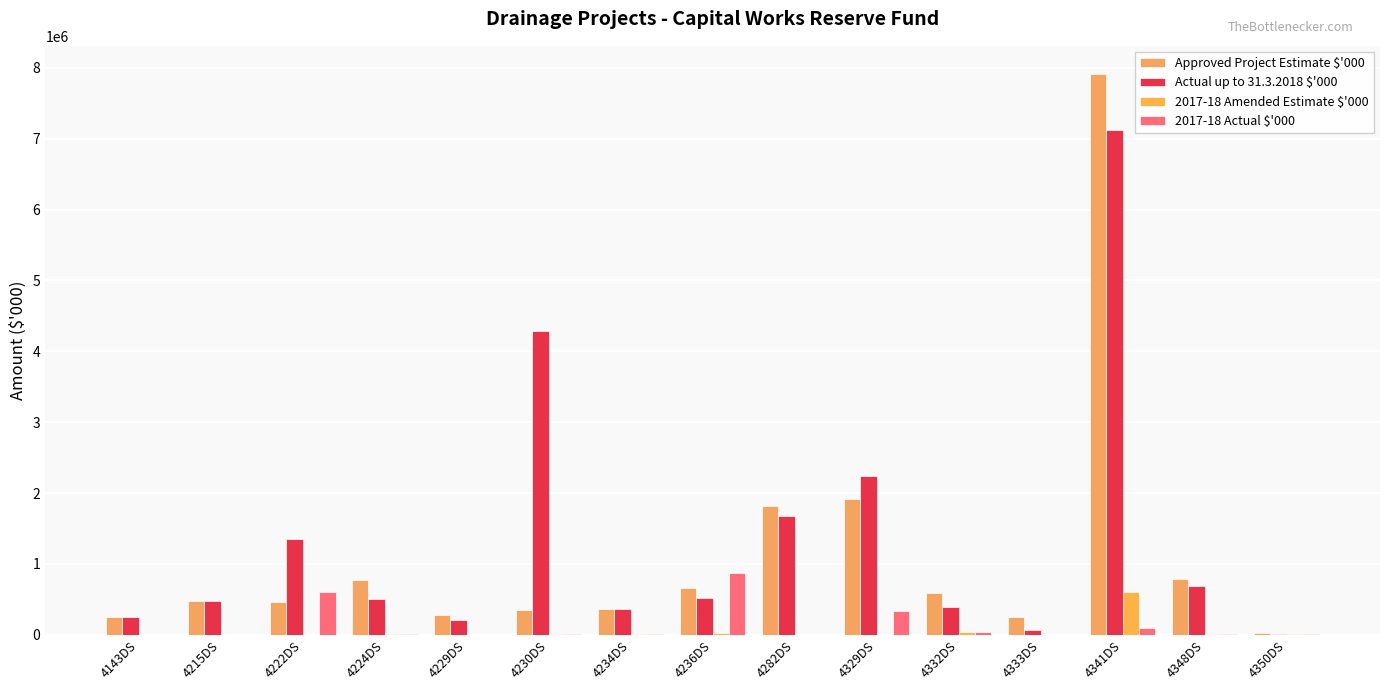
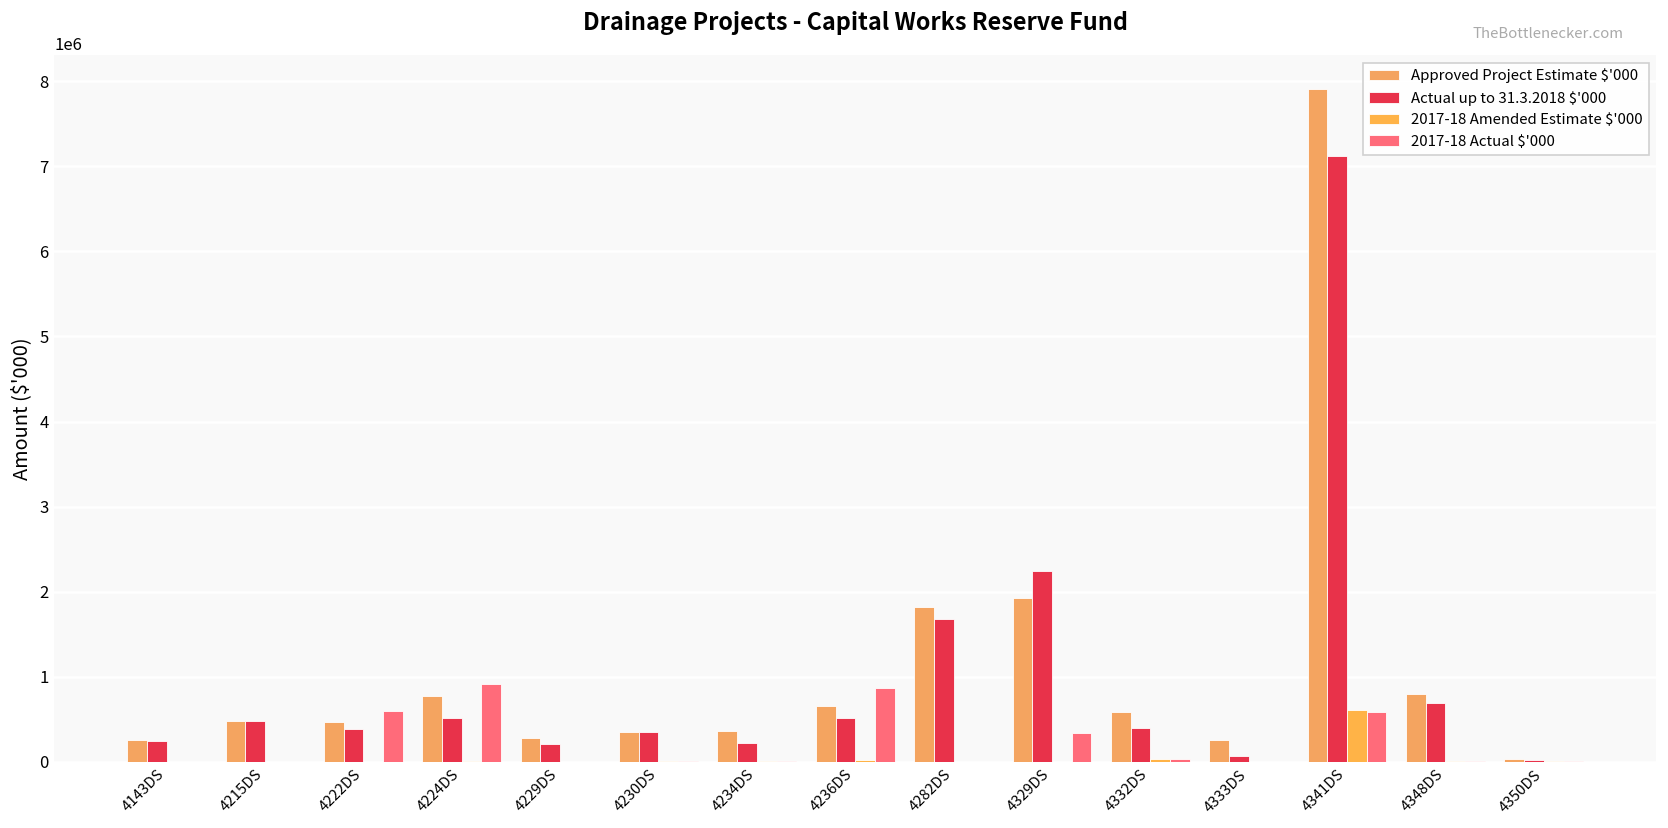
  {
    "Actual up to 31.3.2018 $'000": {
      "4143DS": 200000,
      "4215DS": 500000,
-     "4222DS": 1400000,
+     "4222DS": 400000,
      "4224DS": 500000,
      "4229DS": 200000,
-     "4230DS": 4300000,
-     "4234DS": 400000,
+     "4230DS": 400000,
+     "4234DS": 200000,
      "4236DS": 500000,
      "4282DS": 1700000,
      "4329DS": 2200000,
      "4332DS": 400000,
      "4333DS": 100000,
      "4341DS": 7100000,
      "4348DS": 700000
    },
    "2017-18 Actual $'000": {
      "4222DS": 600000,
-     "4224DS": 0,
+     "4224DS": 900000,
      "4236DS": 900000,
      "4329DS": 300000,
      "4332DS": 0,
-     "4341DS": 100000
+     "4341DS": 600000
    }
  }
